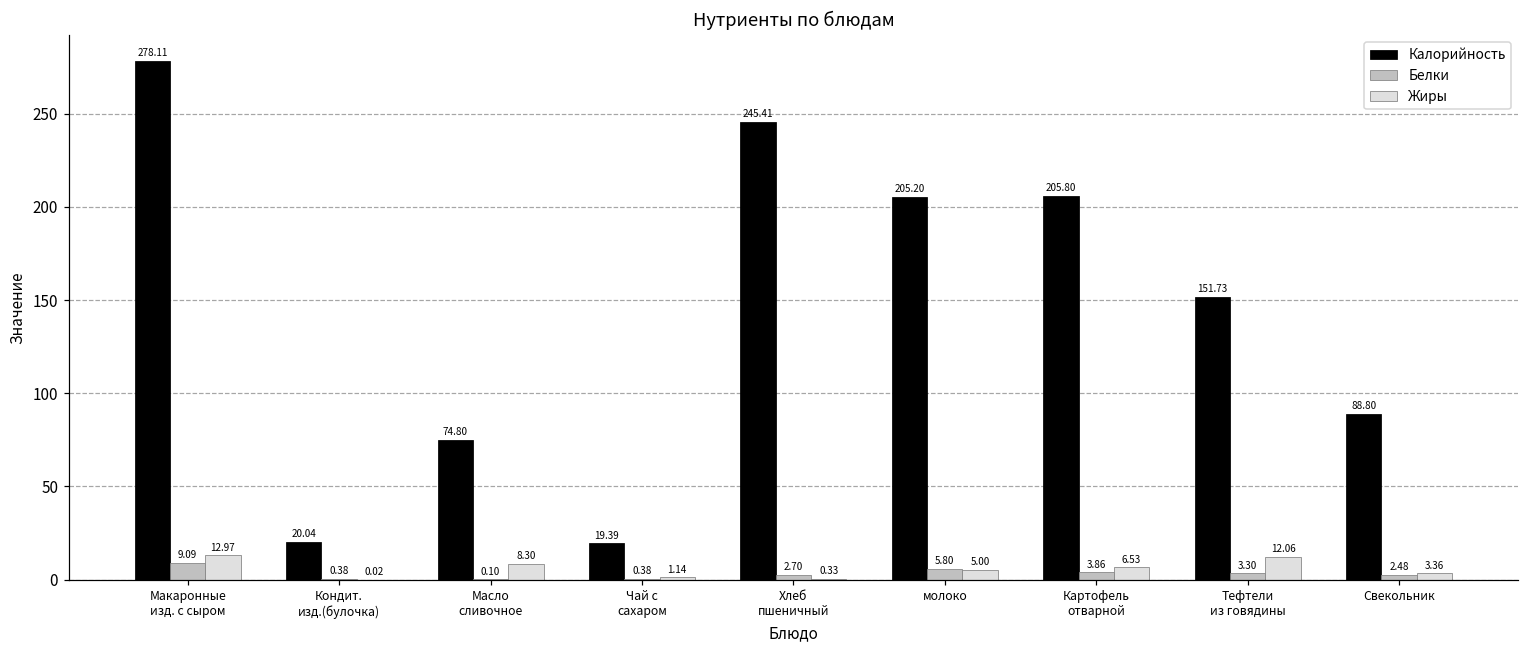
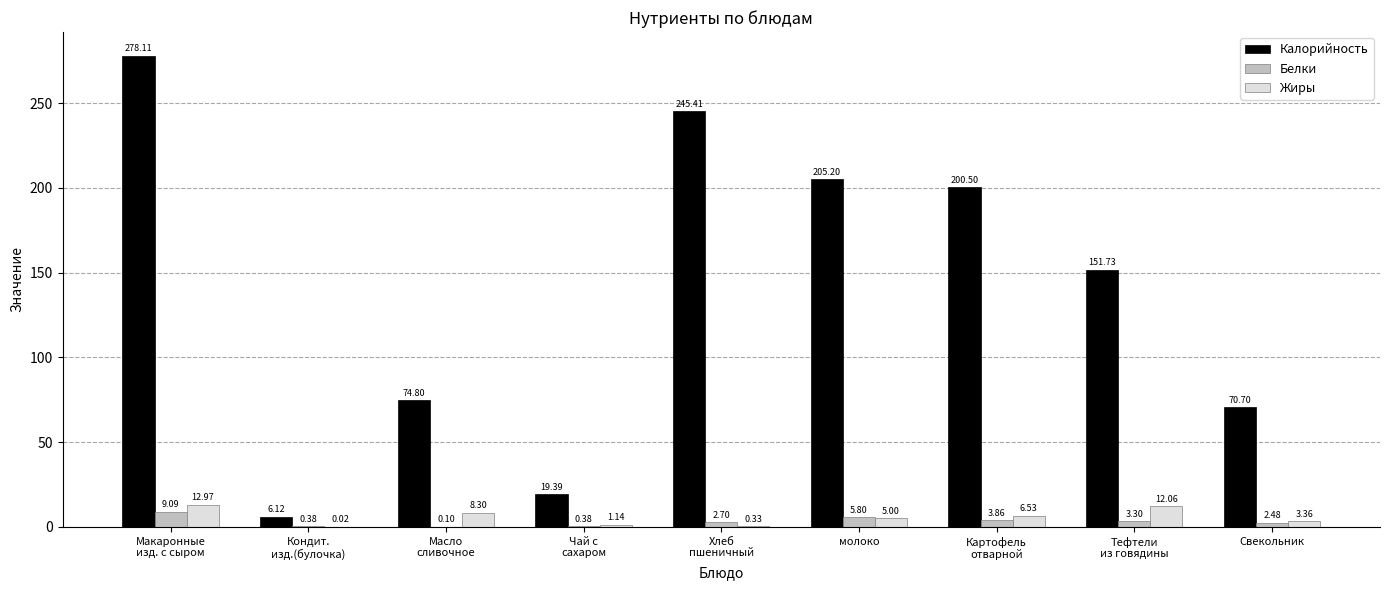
  {
    "Калорийность": {
      "Макаронные изд. с сыром": 278.11,
-     "Кондит. изд.(булочка)": 20.04,
+     "Кондит. изд.(булочка)": 6.12,
      "Масло сливочное": 74.80,
      "Чай с сахаром": 19.39,
      "Хлеб пшеничный": 245.41,
      "молоко": 205.20,
-     "Картофель отварной": 205.80,
+     "Картофель отварной": 200.50,
      "Тефтели из говядины": 151.73,
-     "Свекольник": 88.80
+     "Свекольник": 70.70
    }
  }
